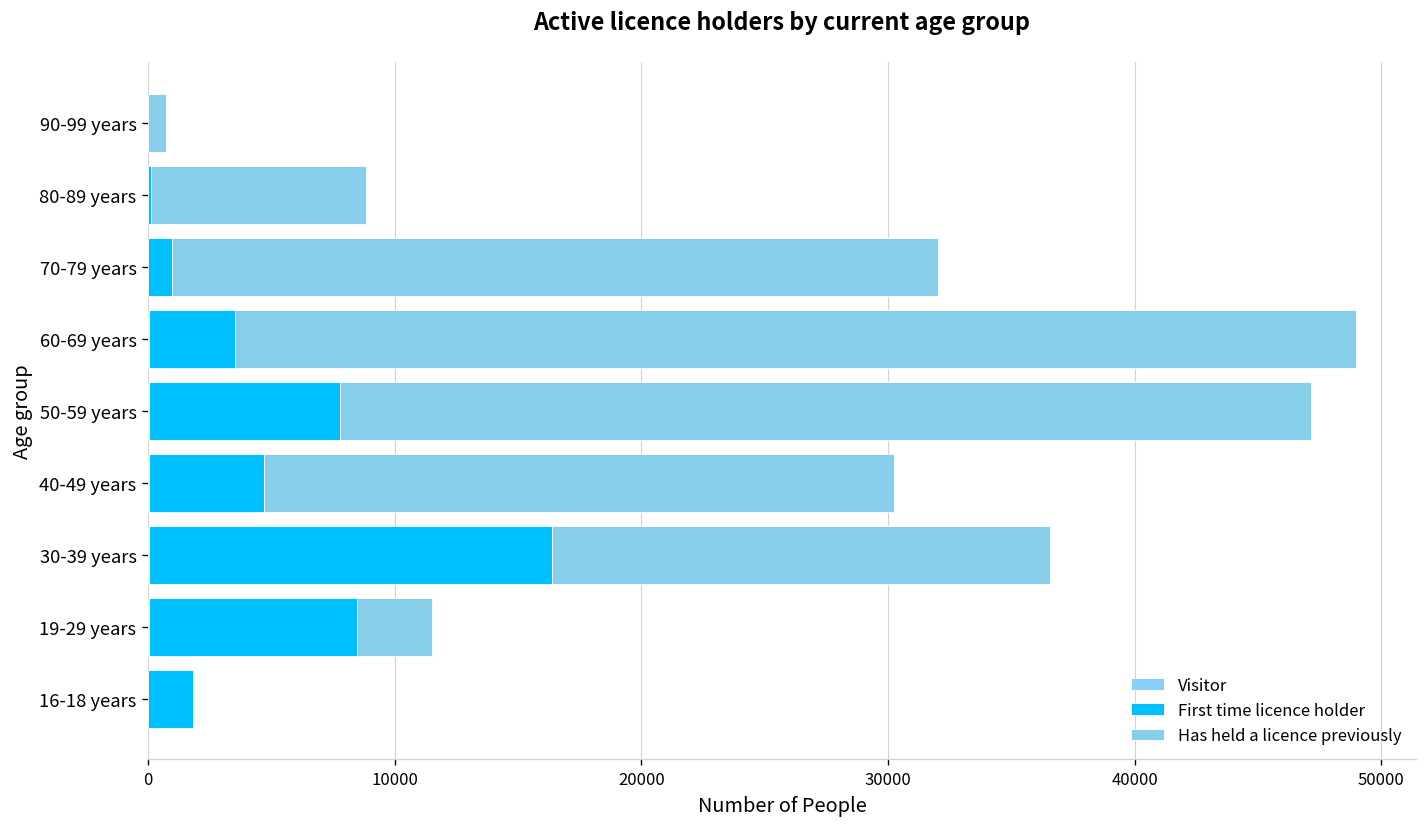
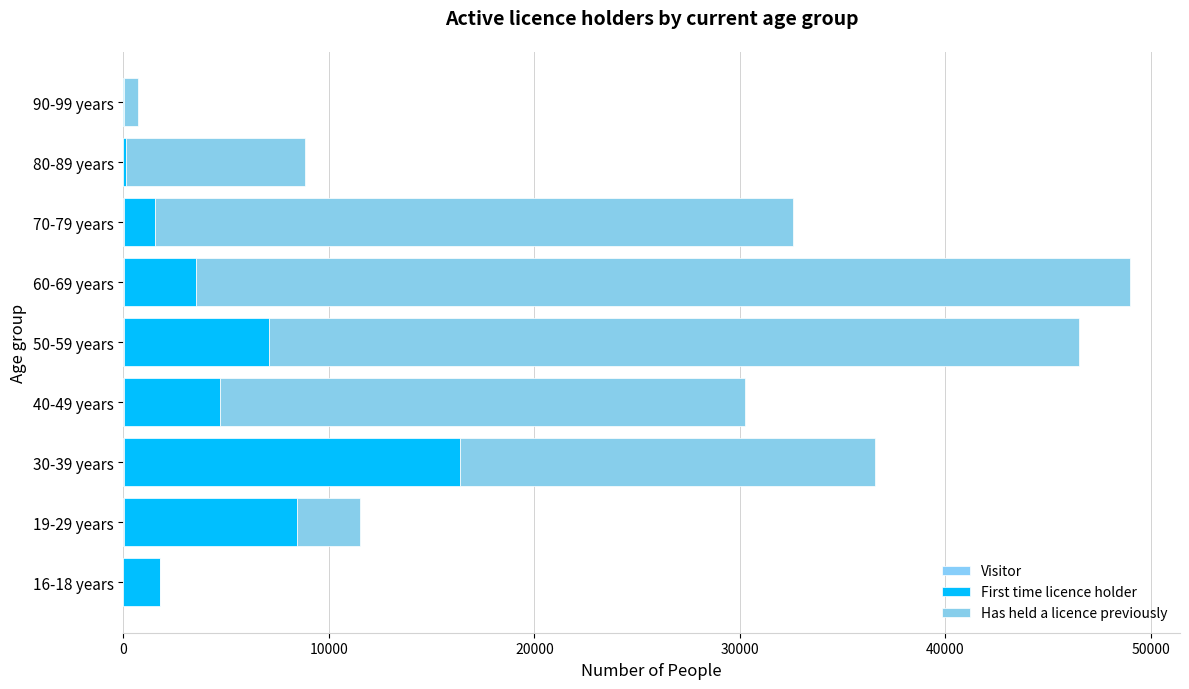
  {
    "First time licence holder": {
-     "70-79 years": 1000,
+     "70-79 years": 1500,
      "60-69 years": 3500,
-     "50-59 years": 7700,
+     "50-59 years": 7000,
      "40-49 years": 4600,
      "30-39 years": 16300,
      "19-29 years": 8400,
      "16-18 years": 1800
    }
  }
